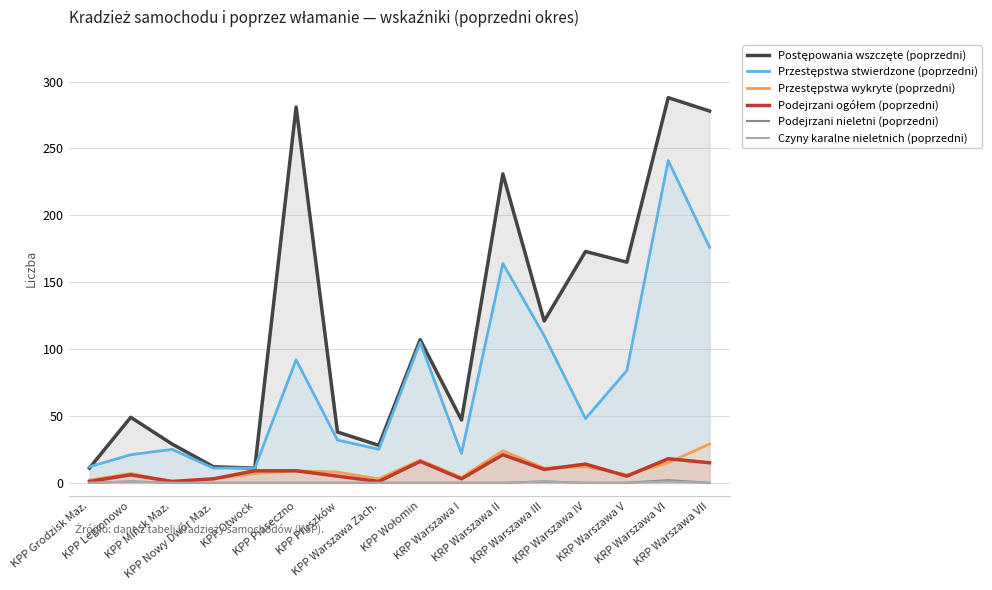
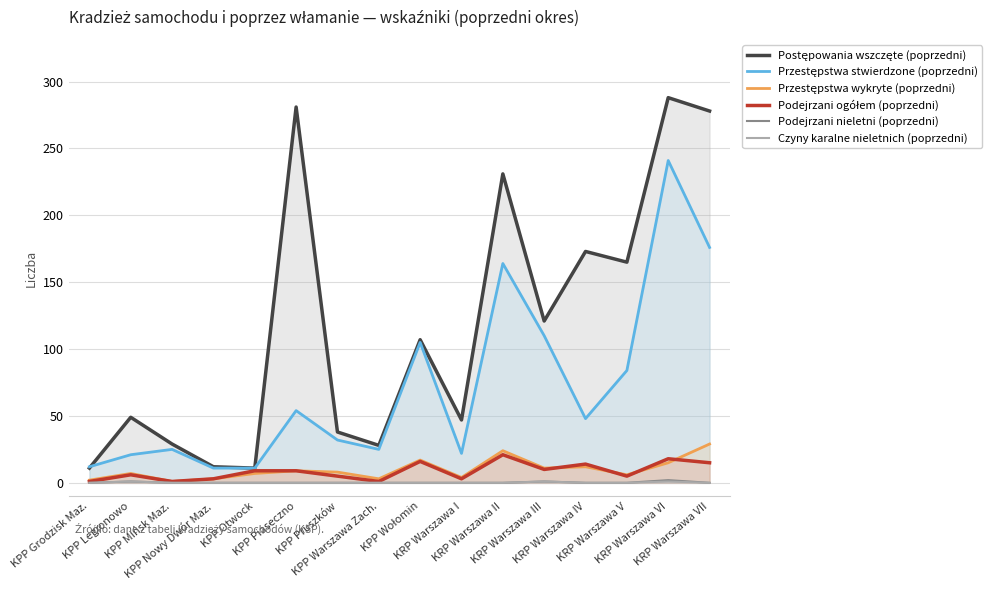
  {
    "Postępowania wszczęte (poprzedni)": {
      "KPP Legionowo": 49,
      "KPP Mińsk Maz.": 29,
      "KPP Piaseczno": 281,
      "KPP Pruszków": 38,
      "KPP Warszawa Zach.": 28,
      "KPP Wołomin": 107,
      "KRP Warszawa I": 47,
      "KRP Warszawa II": 231,
      "KRP Warszawa III": 121,
      "KRP Warszawa IV": 173,
      "KRP Warszawa V": 165,
      "KRP Warszawa VI": 288,
      "KRP Warszawa VII": 278
    },
    "Przestępstwa stwierdzone (poprzedni)": {
      "KPP Legionowo": 21,
      "KPP Mińsk Maz.": 25,
-     "KPP Piaseczno": 92,
+     "KPP Piaseczno": 54,
      "KPP Pruszków": 32,
      "KPP Warszawa Zach.": 25,
      "KPP Wołomin": 105,
      "KRP Warszawa I": 22,
      "KRP Warszawa II": 164,
      "KRP Warszawa III": 110,
      "KRP Warszawa IV": 48,
      "KRP Warszawa V": 84,
      "KRP Warszawa VI": 241,
      "KRP Warszawa VII": 176
    },
    "Przestępstwa wykryte (poprzedni)": {
      "KPP Otwock": 7,
      "KPP Pruszków": 8,
      "KPP Warszawa Zach.": 3,
      "KRP Warszawa II": 24,
      "KRP Warszawa IV": 12,
      "KRP Warszawa VI": 15,
      "KRP Warszawa VII": 29
    },
    "Podejrzani ogółem (poprzedni)": {
      "KPP Otwock": 9,
      "KPP Pruszków": 5,
      "KRP Warszawa II": 21,
      "KRP Warszawa IV": 14,
      "KRP Warszawa VI": 18,
      "KRP Warszawa VII": 15
    }
  }
